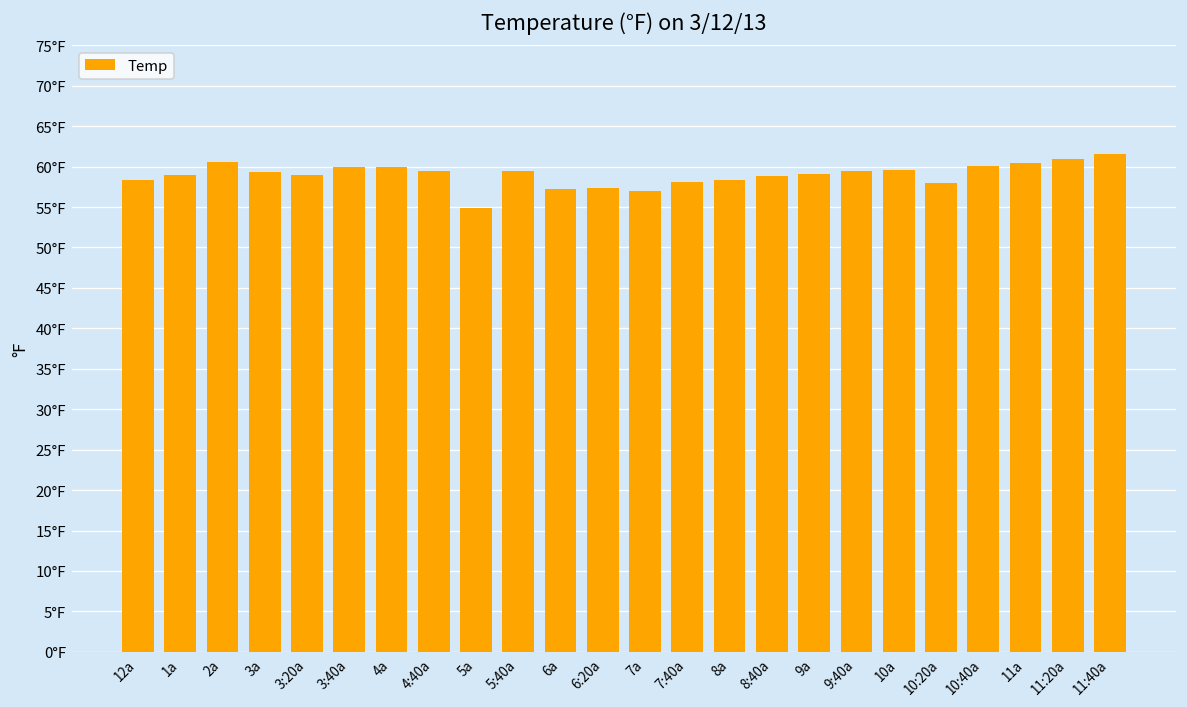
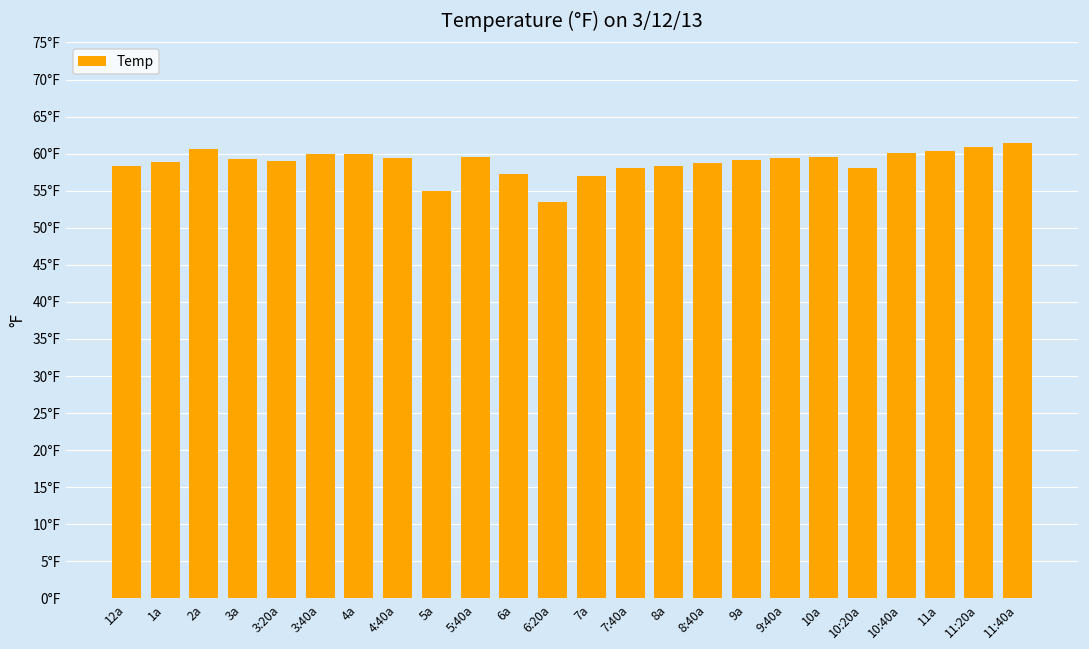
  {
    "12a": "58°F",
    "1a": "59°F",
    "2a": "61°F",
    "3a": "59°F",
    "3:20a": "59°F",
    "3:40a": "60°F",
    "4a": "60°F",
    "4:40a": "59°F",
    "5a": "55°F",
    "5:40a": "60°F",
    "6a": "57°F",
-   "6:20a": "57°F",
+   "6:20a": "54°F",
    "7a": "57°F",
    "7:40a": "58°F",
    "8a": "58°F",
    "8:40a": "59°F",
    "9a": "59°F",
    "9:40a": "59°F",
    "10a": "60°F",
    "10:20a": "58°F",
    "10:40a": "60°F",
    "11a": "60°F",
    "11:20a": "61°F",
    "11:40a": "62°F"
  }
